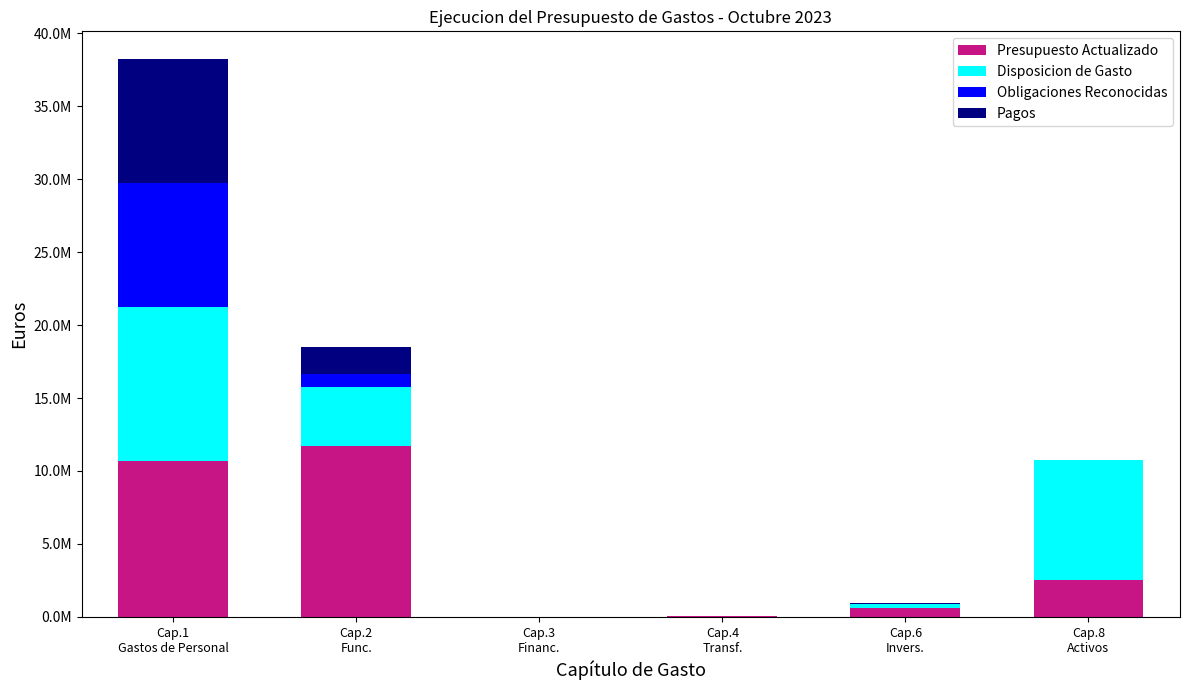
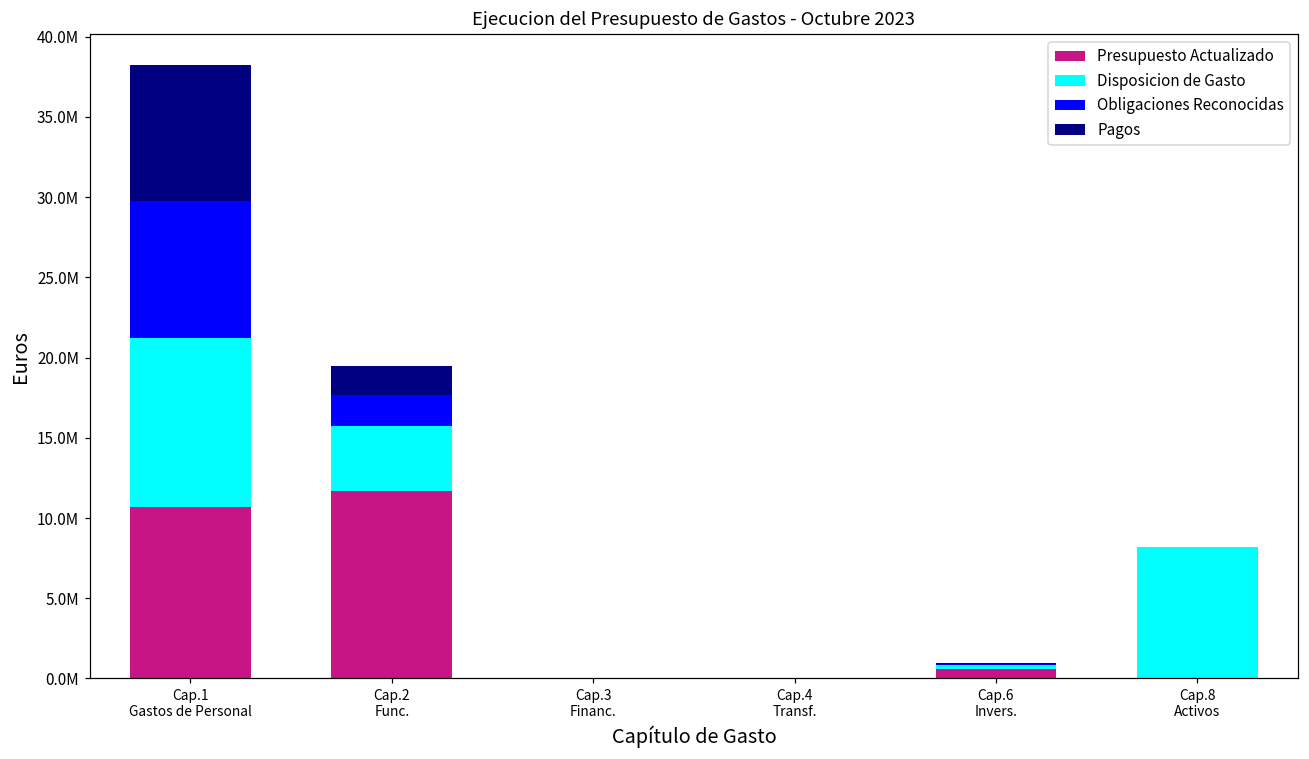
  {
    "Presupuesto Actualizado": {
      "Cap.1 Gastos de Personal": 10700000,
      "Cap.2 Func.": 11700000,
      "Cap.6 Invers.": 600000,
-     "Cap.8 Activos": 2600000
+     "Cap.8 Activos": 0
    },
    "Disposicion de Gasto": {
      "Cap.1 Gastos de Personal": 10600000,
      "Cap.2 Func.": 4000000,
      "Cap.3 Financ.": 0,
      "Cap.4 Transf.": 0,
      "Cap.6 Invers.": 300000,
      "Cap.8 Activos": 8200000
    },
    "Obligaciones Reconocidas": {
      "Cap.1 Gastos de Personal": 8500000,
-     "Cap.2 Func.": 900000,
+     "Cap.2 Func.": 1900000,
      "Cap.3 Financ.": 0,
      "Cap.4 Transf.": 0,
      "Cap.8 Activos": 0
    },
    "Pagos": {
      "Cap.1 Gastos de Personal": 8500000,
      "Cap.2 Func.": 1800000,
      "Cap.3 Financ.": 0,
      "Cap.4 Transf.": 0,
      "Cap.8 Activos": 0
    }
  }
